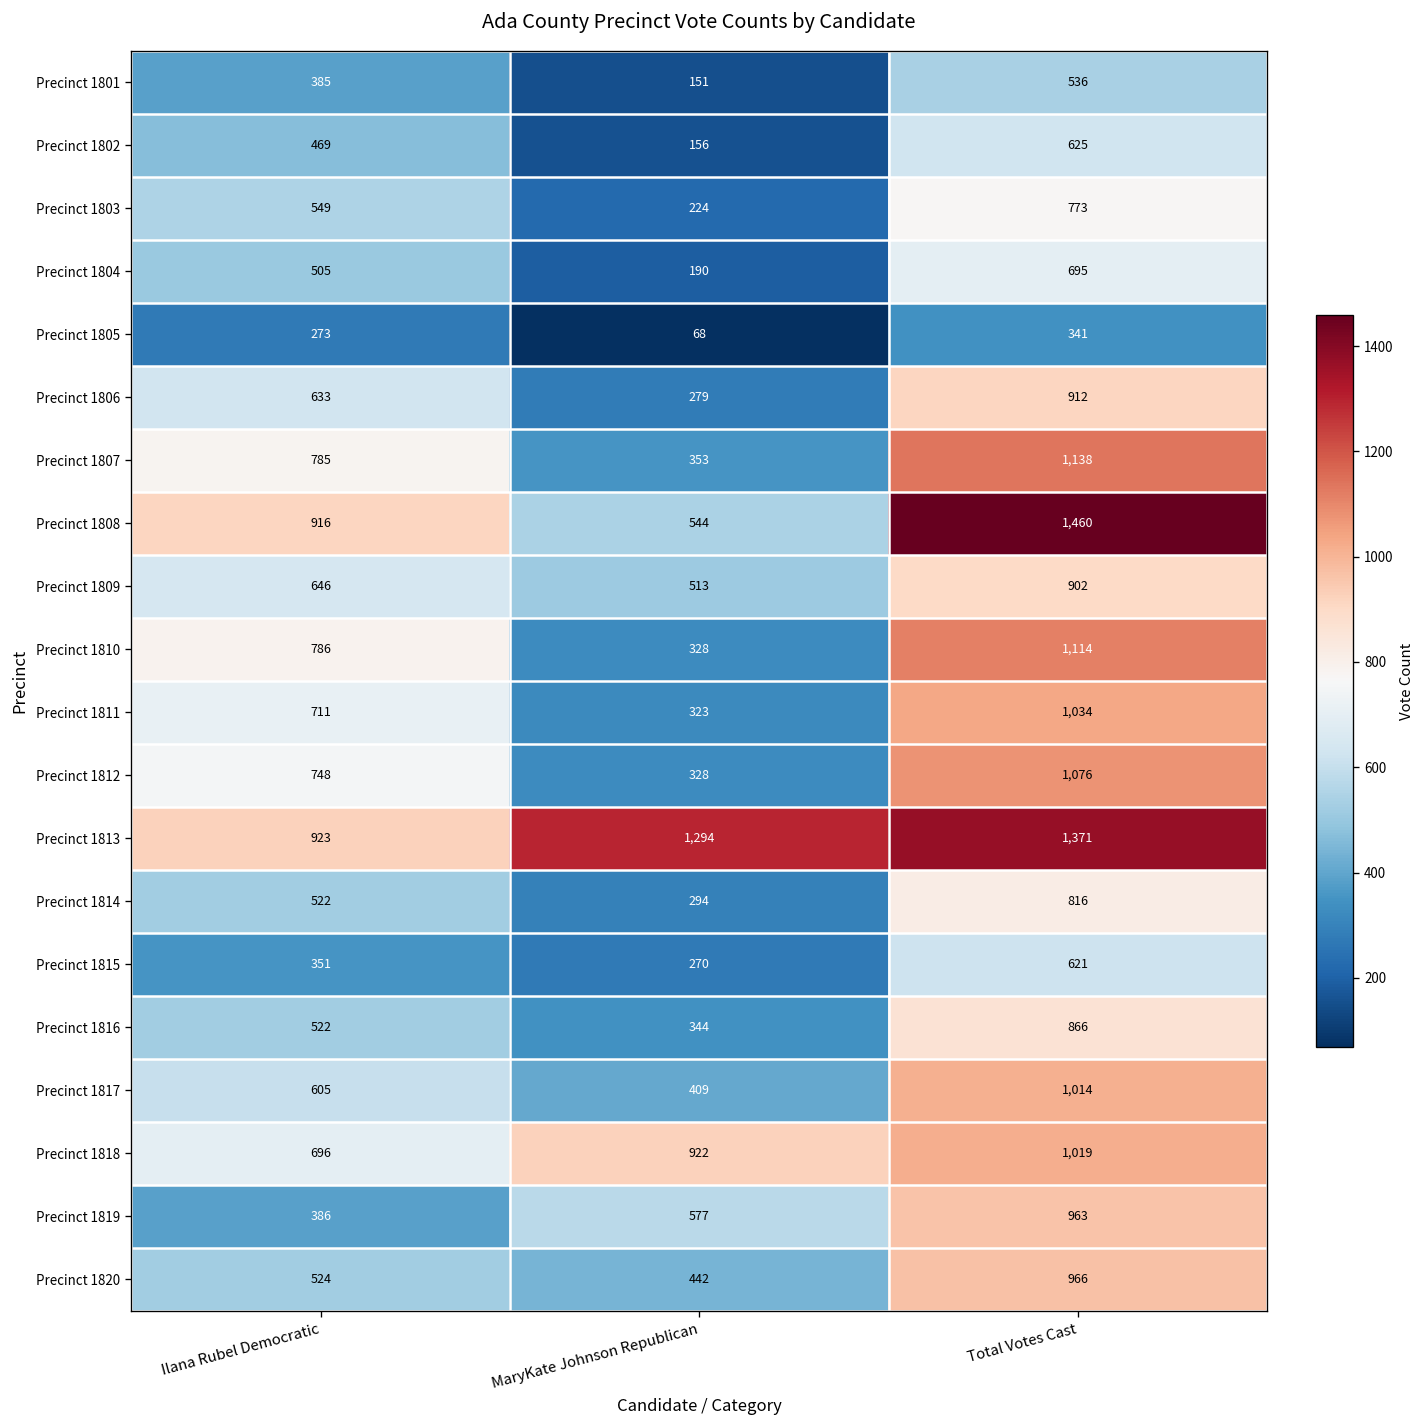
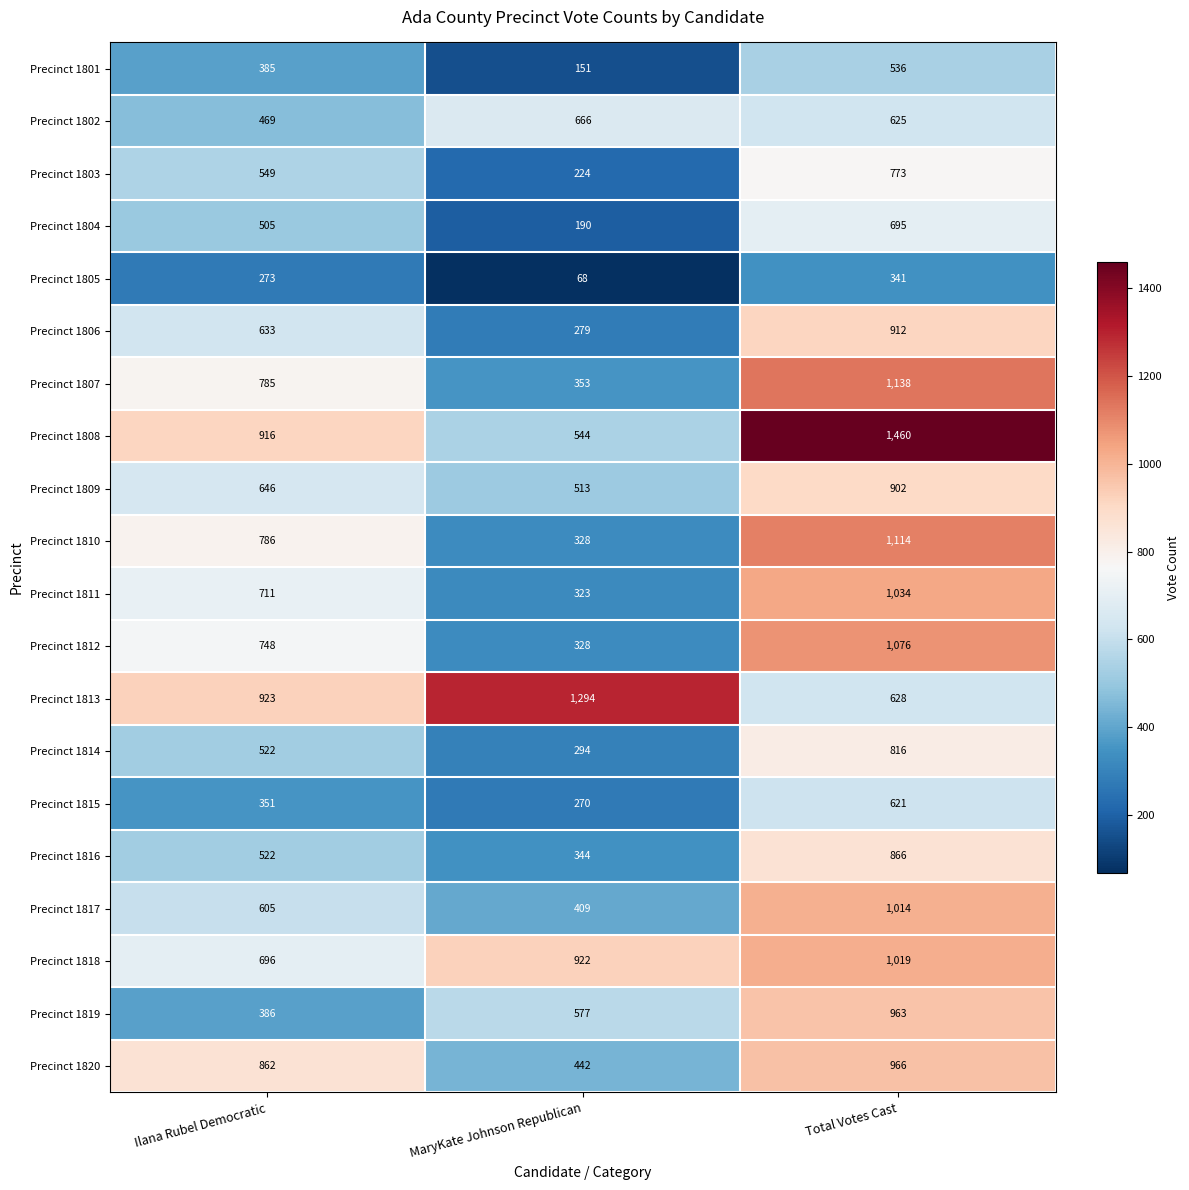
  {
    "Precinct 1801": {
      "Ilana Rubel Democratic": "385",
      "MaryKate Johnson Republican": "151",
      "Total Votes Cast": "536"
    },
    "Precinct 1802": {
      "Ilana Rubel Democratic": "469",
-     "MaryKate Johnson Republican": "156",
+     "MaryKate Johnson Republican": "666",
      "Total Votes Cast": "625"
    },
    "Precinct 1803": {
      "Ilana Rubel Democratic": "549",
      "MaryKate Johnson Republican": "224",
      "Total Votes Cast": "773"
    },
    "Precinct 1804": {
      "Ilana Rubel Democratic": "505",
      "MaryKate Johnson Republican": "190",
      "Total Votes Cast": "695"
    },
    "Precinct 1805": {
      "Ilana Rubel Democratic": "273",
      "MaryKate Johnson Republican": "68",
      "Total Votes Cast": "341"
    },
    "Precinct 1806": {
      "Ilana Rubel Democratic": "633",
      "MaryKate Johnson Republican": "279",
      "Total Votes Cast": "912"
    },
    "Precinct 1807": {
      "Ilana Rubel Democratic": "785",
      "MaryKate Johnson Republican": "353",
      "Total Votes Cast": "1,138"
    },
    "Precinct 1808": {
      "Ilana Rubel Democratic": "916",
      "MaryKate Johnson Republican": "544",
      "Total Votes Cast": "1,460"
    },
    "Precinct 1809": {
      "Ilana Rubel Democratic": "646",
      "MaryKate Johnson Republican": "513",
      "Total Votes Cast": "902"
    },
    "Precinct 1810": {
      "Ilana Rubel Democratic": "786",
      "MaryKate Johnson Republican": "328",
      "Total Votes Cast": "1,114"
    },
    "Precinct 1811": {
      "Ilana Rubel Democratic": "711",
      "MaryKate Johnson Republican": "323",
      "Total Votes Cast": "1,034"
    },
    "Precinct 1812": {
      "Ilana Rubel Democratic": "748",
      "MaryKate Johnson Republican": "328",
      "Total Votes Cast": "1,076"
    },
    "Precinct 1813": {
      "Ilana Rubel Democratic": "923",
      "MaryKate Johnson Republican": "1,294",
-     "Total Votes Cast": "1,371"
+     "Total Votes Cast": "628"
    },
    "Precinct 1814": {
      "Ilana Rubel Democratic": "522",
      "MaryKate Johnson Republican": "294",
      "Total Votes Cast": "816"
    },
    "Precinct 1815": {
      "Ilana Rubel Democratic": "351",
      "MaryKate Johnson Republican": "270",
      "Total Votes Cast": "621"
    },
    "Precinct 1816": {
      "Ilana Rubel Democratic": "522",
      "MaryKate Johnson Republican": "344",
      "Total Votes Cast": "866"
    },
    "Precinct 1817": {
      "Ilana Rubel Democratic": "605",
      "MaryKate Johnson Republican": "409",
      "Total Votes Cast": "1,014"
    },
    "Precinct 1818": {
      "Ilana Rubel Democratic": "696",
      "MaryKate Johnson Republican": "922",
      "Total Votes Cast": "1,019"
    },
    "Precinct 1819": {
      "Ilana Rubel Democratic": "386",
      "MaryKate Johnson Republican": "577",
      "Total Votes Cast": "963"
    },
    "Precinct 1820": {
-     "Ilana Rubel Democratic": "524",
+     "Ilana Rubel Democratic": "862",
      "MaryKate Johnson Republican": "442",
      "Total Votes Cast": "966"
    }
  }
